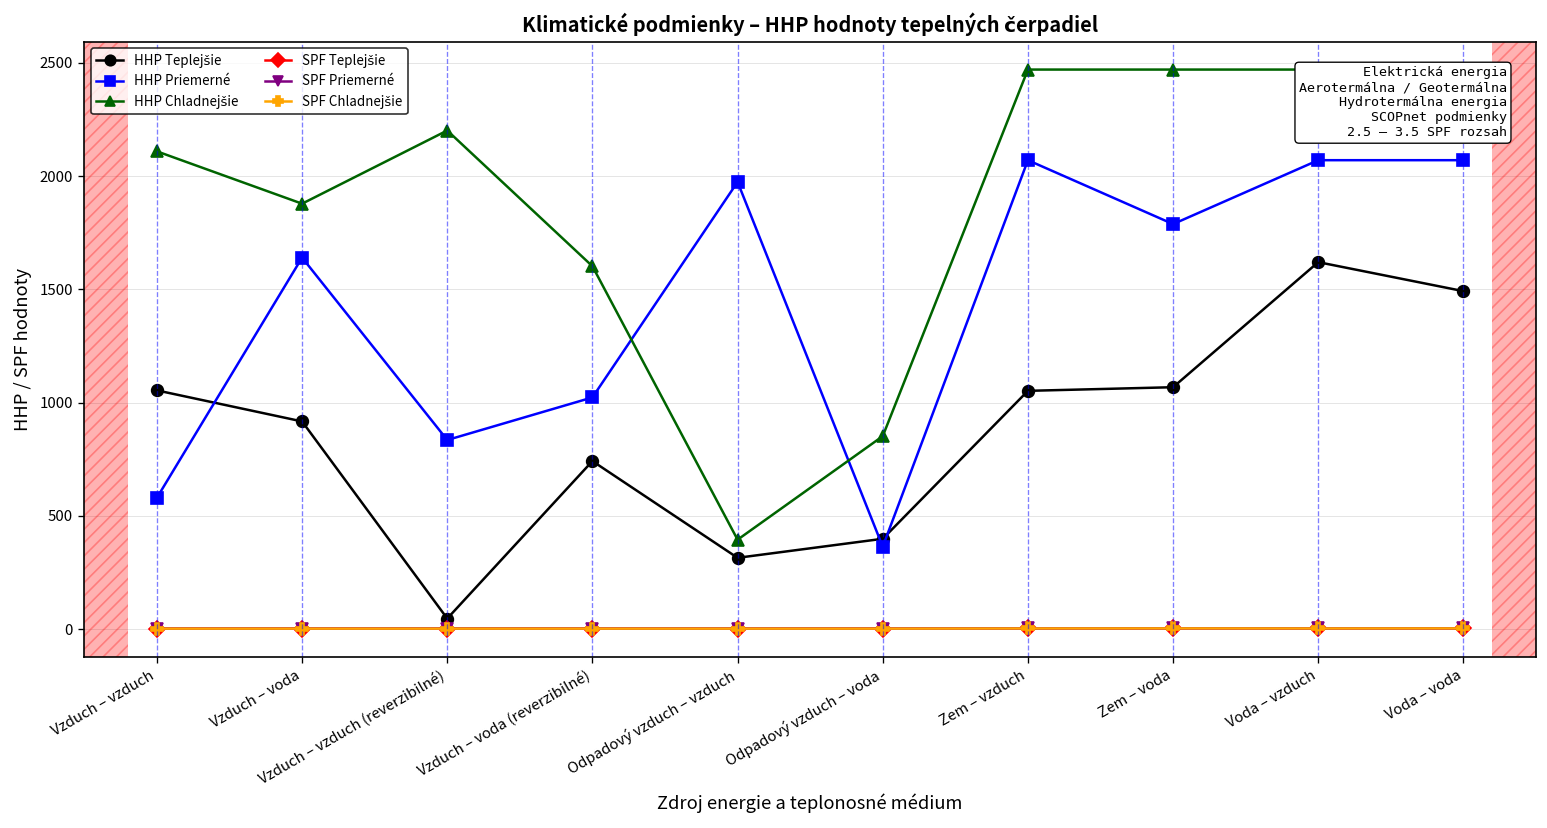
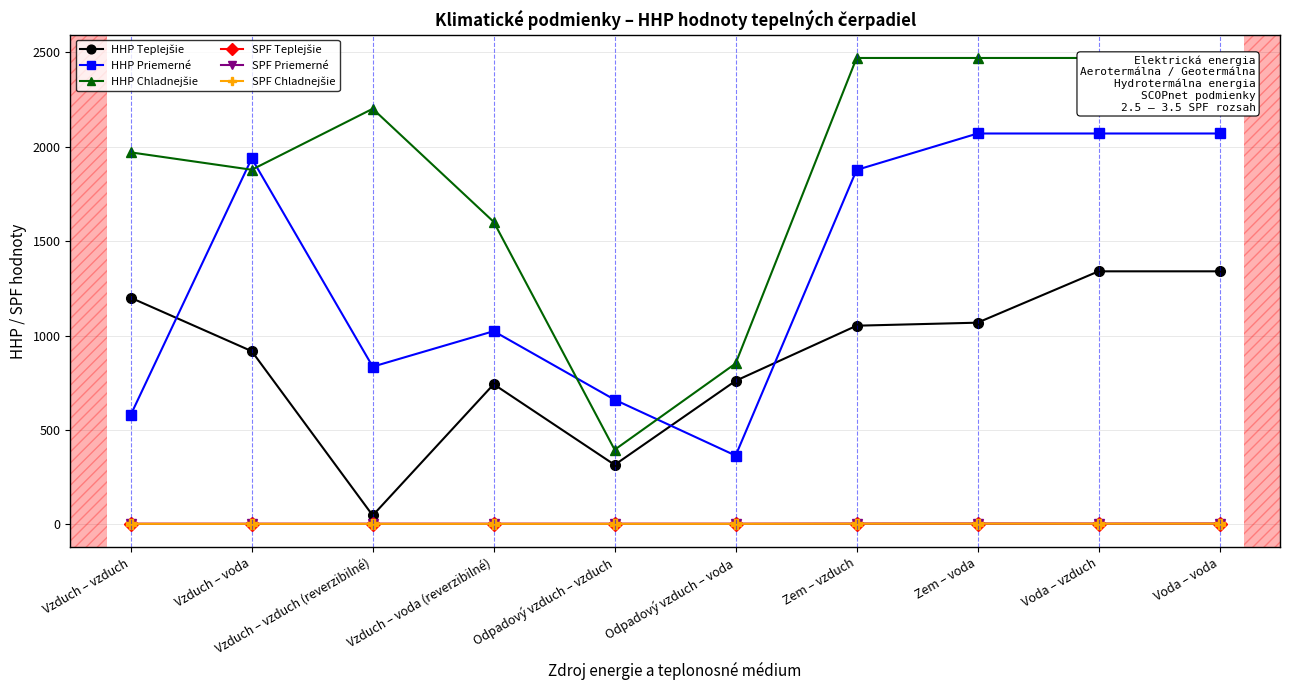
  {
    "HHP Teplejšie": {
-     "Vzduch – vzduch": 1050,
+     "Vzduch – vzduch": 1200,
      "Vzduch – voda": 920,
      "Vzduch – vzduch (reverzibilné)": 50,
      "Vzduch – voda (reverzibilné)": 740,
      "Odpadový vzduch – vzduch": 320,
-     "Odpadový vzduch – voda": 400,
+     "Odpadový vzduch – voda": 760,
      "Zem – vzduch": 1050,
      "Zem – voda": 1070,
-     "Voda – vzduch": 1620,
-     "Voda – voda": 1490
+     "Voda – vzduch": 1340,
+     "Voda – voda": 1340
    },
    "HHP Priemerné": {
      "Vzduch – vzduch": 580,
-     "Vzduch – voda": 1640,
+     "Vzduch – voda": 1940,
      "Vzduch – vzduch (reverzibilné)": 840,
      "Vzduch – voda (reverzibilné)": 1020,
-     "Odpadový vzduch – vzduch": 1970,
+     "Odpadový vzduch – vzduch": 660,
      "Odpadový vzduch – voda": 360,
-     "Zem – vzduch": 2070,
-     "Zem – voda": 1790,
+     "Zem – vzduch": 1880,
+     "Zem – voda": 2070,
      "Voda – vzduch": 2070,
      "Voda – voda": 2070
    },
    "HHP Chladnejšie": {
-     "Vzduch – vzduch": 2110,
+     "Vzduch – vzduch": 1970,
      "Vzduch – voda": 1880,
      "Vzduch – vzduch (reverzibilné)": 2200,
      "Vzduch – voda (reverzibilné)": 1600,
      "Odpadový vzduch – vzduch": 400,
      "Odpadový vzduch – voda": 850,
      "Zem – vzduch": 2470,
      "Zem – voda": 2470
    },
    "SPF Chladnejšie": {
      "Vzduch – vzduch": 0,
      "Vzduch – voda": 0,
      "Vzduch – vzduch (reverzibilné)": 0,
      "Vzduch – voda (reverzibilné)": 0,
      "Odpadový vzduch – vzduch": 0,
      "Odpadový vzduch – voda": 0,
      "Zem – vzduch": 0,
      "Zem – voda": 0,
      "Voda – vzduch": 0,
      "Voda – voda": 0
    }
  }
